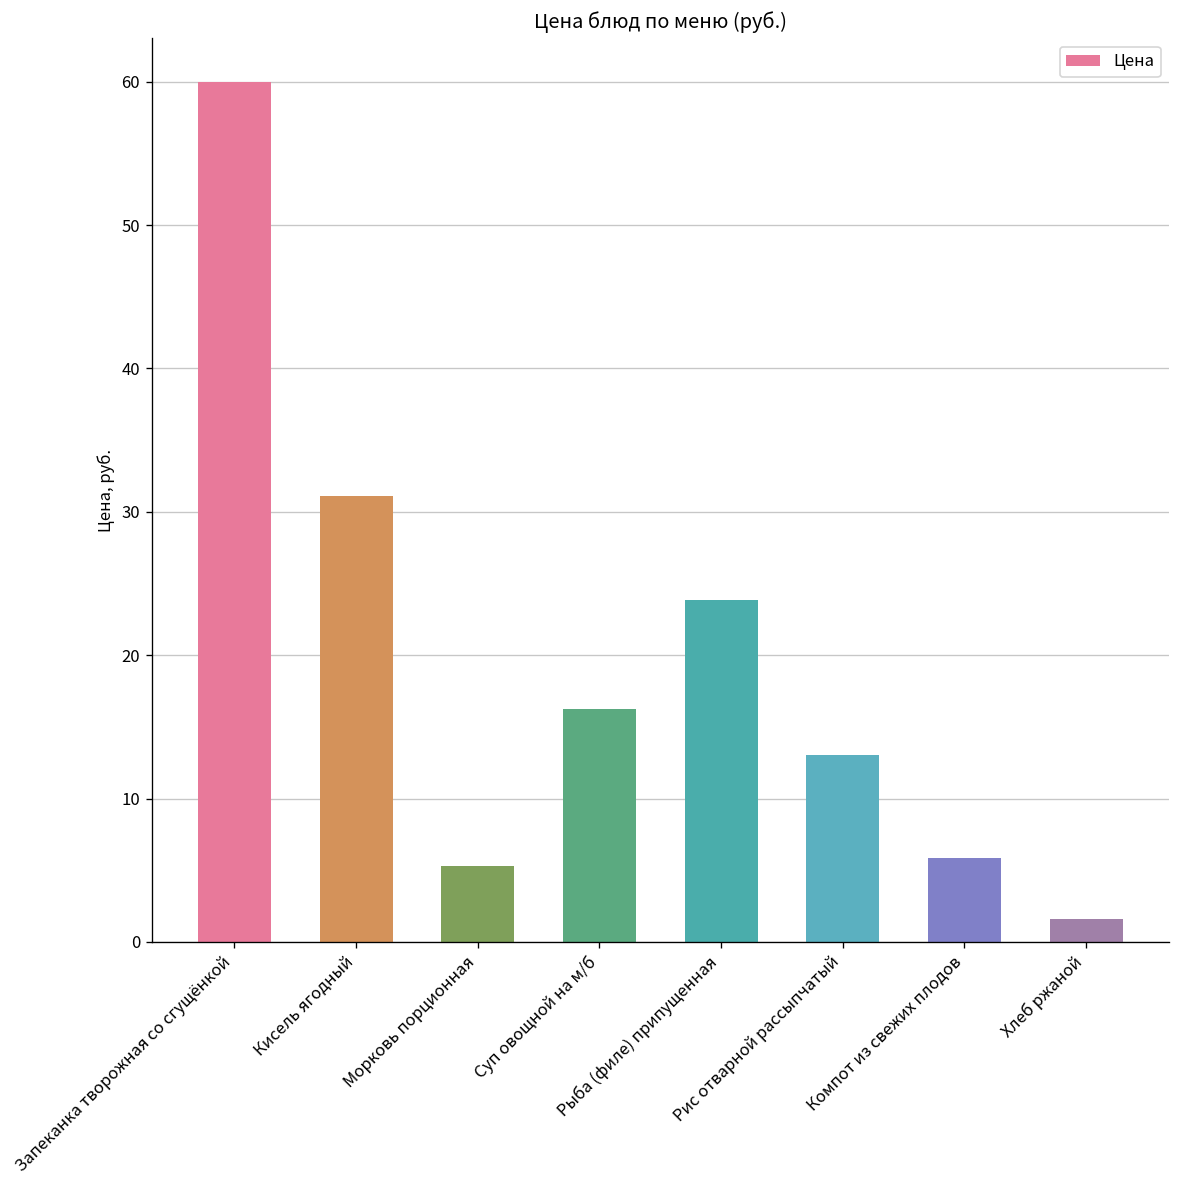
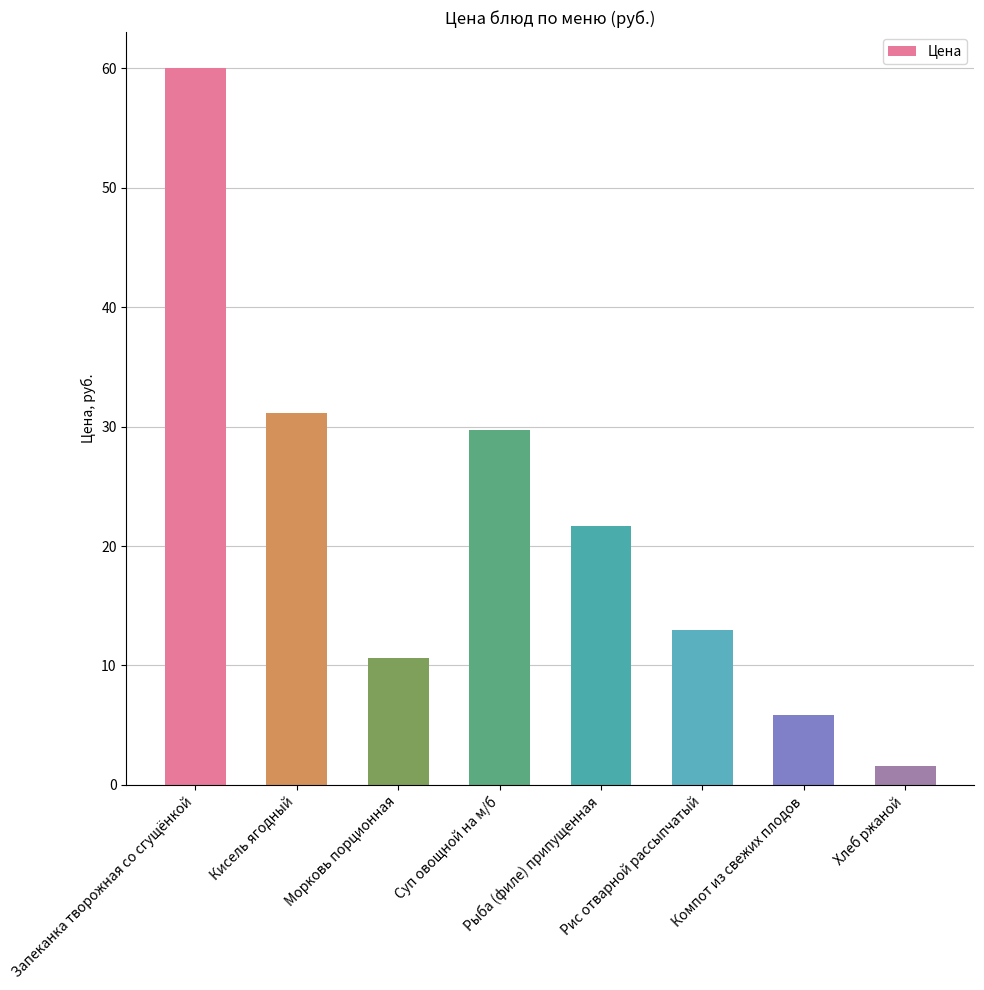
  {
    "Запеканка творожная со сгущёнкой": 60.0,
    "Кисель ягодный": 31.1,
-   "Морковь порционная": 5.3,
-   "Суп овощной на м/б": 16.3,
-   "Рыба (филе) припущенная": 23.8,
+   "Морковь порционная": 10.6,
+   "Суп овощной на м/б": 29.8,
+   "Рыба (филе) припущенная": 21.7,
    "Рис отварной рассыпчатый": 13.0,
    "Компот из свежих плодов": 5.8,
    "Хлеб ржаной": 1.6
  }
